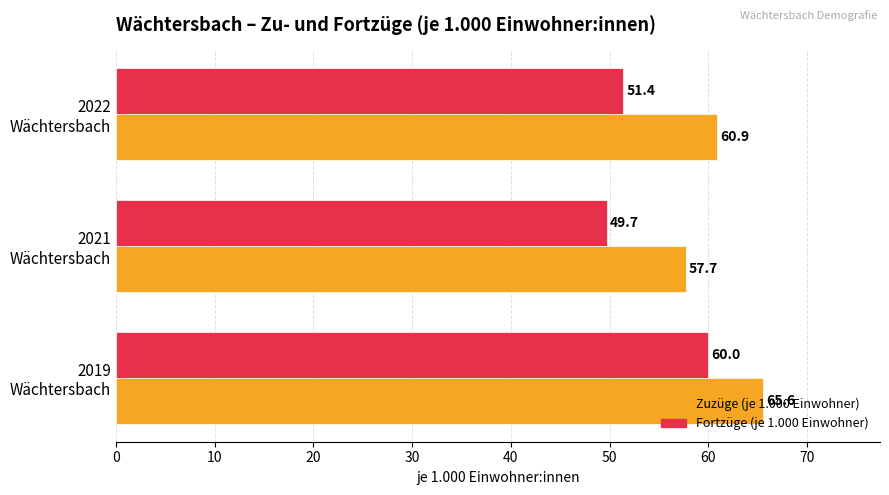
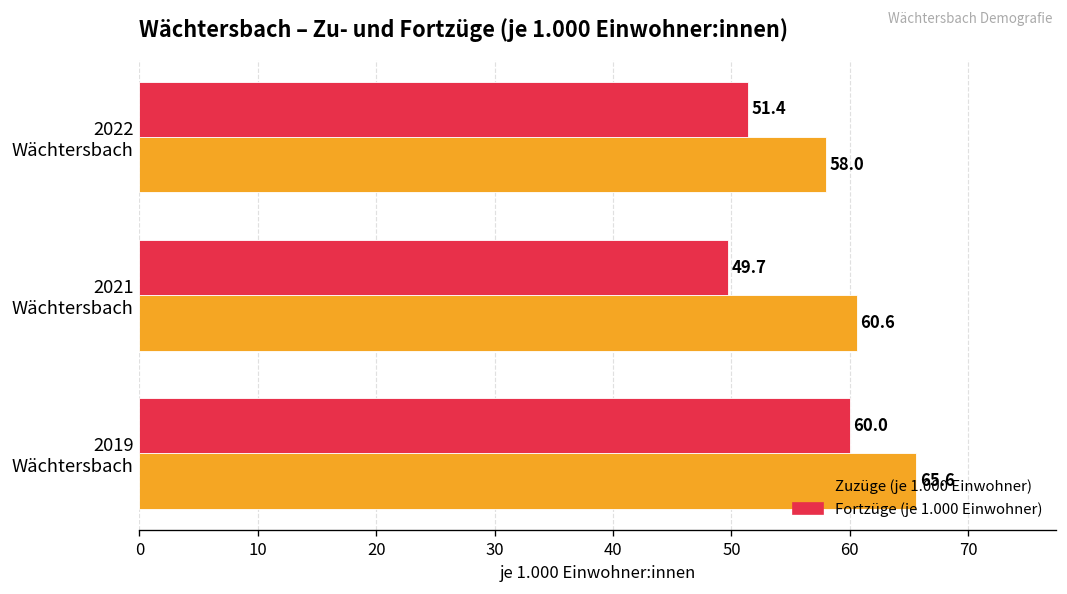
  {
    "Zuzüge (je 1.000 Einwohner)": {
-     "2022 Wächtersbach": 60.9,
-     "2021 Wächtersbach": 57.7,
+     "2022 Wächtersbach": 58.0,
+     "2021 Wächtersbach": 60.6,
      "2019 Wächtersbach": 65.6
    },
    "Fortzüge (je 1.000 Einwohner)": {
      "2022 Wächtersbach": 51.4,
      "2021 Wächtersbach": 49.7,
      "2019 Wächtersbach": 60.0
    }
  }
